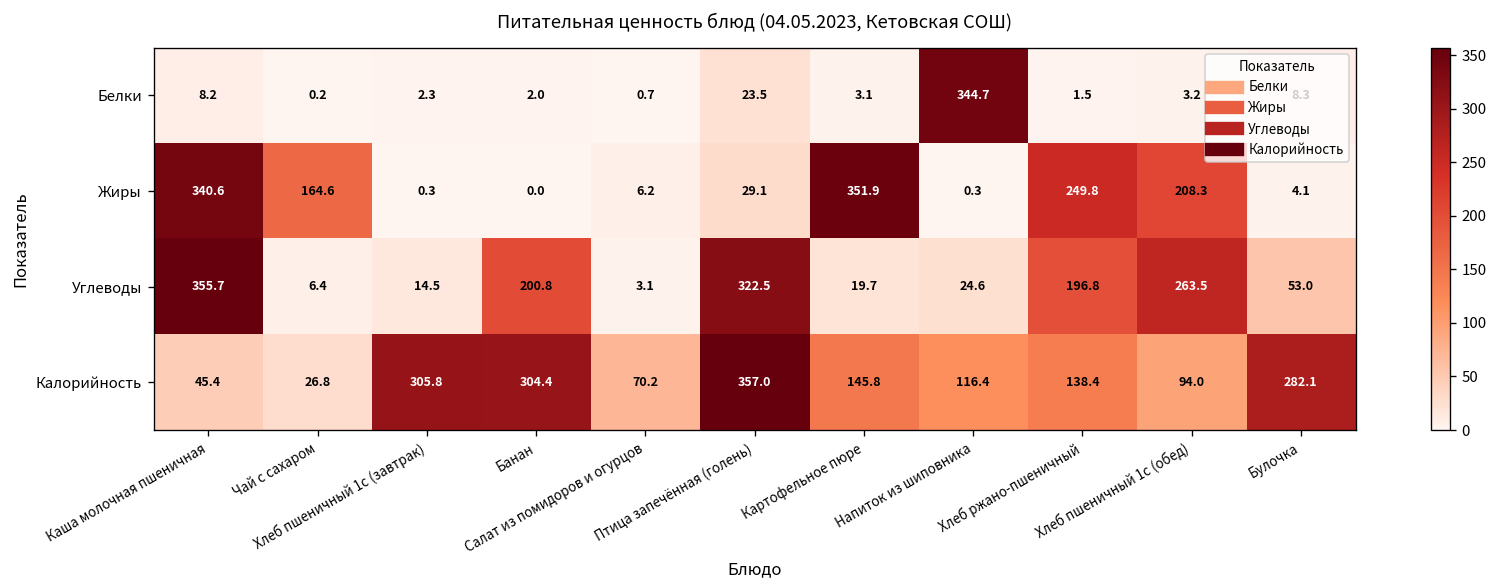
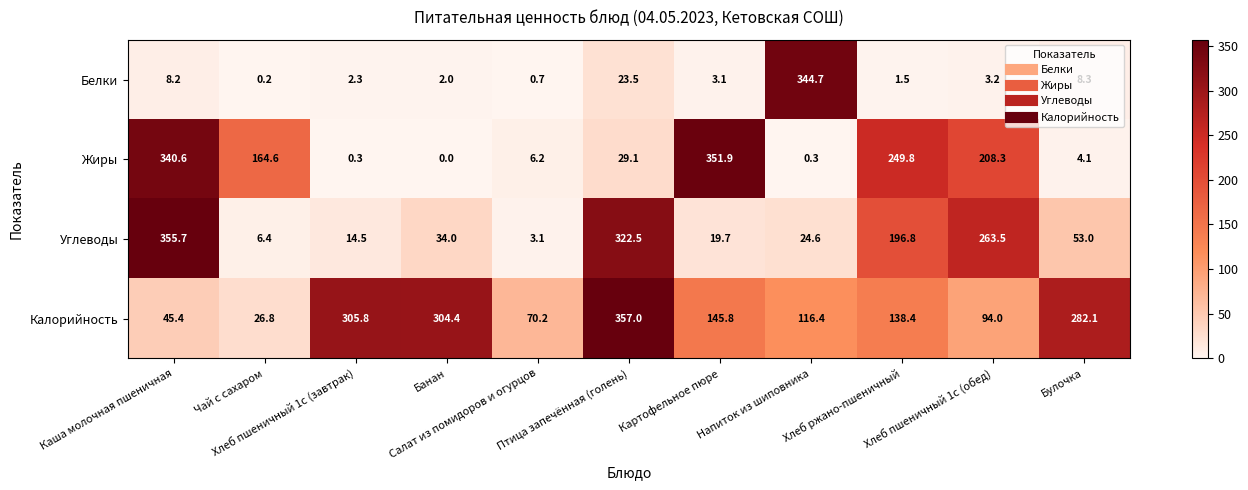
  {
    "Белки": {
      "Каша молочная пшеничная": 8.2,
      "Чай с сахаром": 0.2,
      "Хлеб пшеничный 1с (завтрак)": 2.3,
      "Банан": 2.0,
      "Салат из помидоров и огурцов": 0.7,
      "Птица запечённая (голень)": 23.5,
      "Картофельное пюре": 3.1,
      "Напиток из шиповника": 344.7,
      "Хлеб ржано-пшеничный": 1.5,
      "Хлеб пшеничный 1с (обед)": 3.2
    },
    "Жиры": {
      "Каша молочная пшеничная": 340.6,
      "Чай с сахаром": 164.6,
      "Хлеб пшеничный 1с (завтрак)": 0.3,
      "Банан": 0.0,
      "Салат из помидоров и огурцов": 6.2,
      "Птица запечённая (голень)": 29.1,
      "Картофельное пюре": 351.9,
      "Напиток из шиповника": 0.3,
      "Хлеб ржано-пшеничный": 249.8,
      "Хлеб пшеничный 1с (обед)": 208.3,
      "Булочка": 4.1
    },
    "Углеводы": {
      "Каша молочная пшеничная": 355.7,
      "Чай с сахаром": 6.4,
      "Хлеб пшеничный 1с (завтрак)": 14.5,
-     "Банан": 200.8,
+     "Банан": 34.0,
      "Салат из помидоров и огурцов": 3.1,
      "Птица запечённая (голень)": 322.5,
      "Картофельное пюре": 19.7,
      "Напиток из шиповника": 24.6,
      "Хлеб ржано-пшеничный": 196.8,
      "Хлеб пшеничный 1с (обед)": 263.5,
      "Булочка": 53.0
    },
    "Калорийность": {
      "Каша молочная пшеничная": 45.4,
      "Чай с сахаром": 26.8,
      "Хлеб пшеничный 1с (завтрак)": 305.8,
      "Банан": 304.4,
      "Салат из помидоров и огурцов": 70.2,
      "Птица запечённая (голень)": 357.0,
      "Картофельное пюре": 145.8,
      "Напиток из шиповника": 116.4,
      "Хлеб ржано-пшеничный": 138.4,
      "Хлеб пшеничный 1с (обед)": 94.0,
      "Булочка": 282.1
    }
  }
